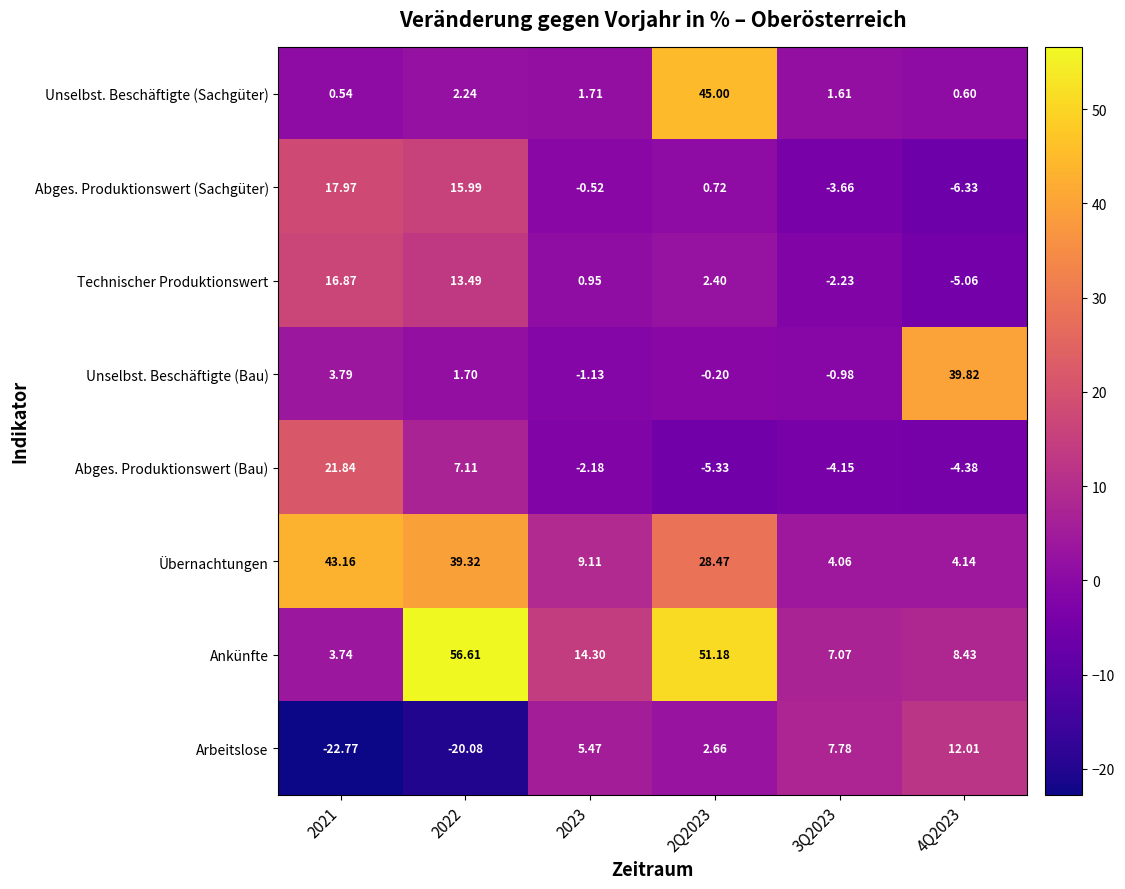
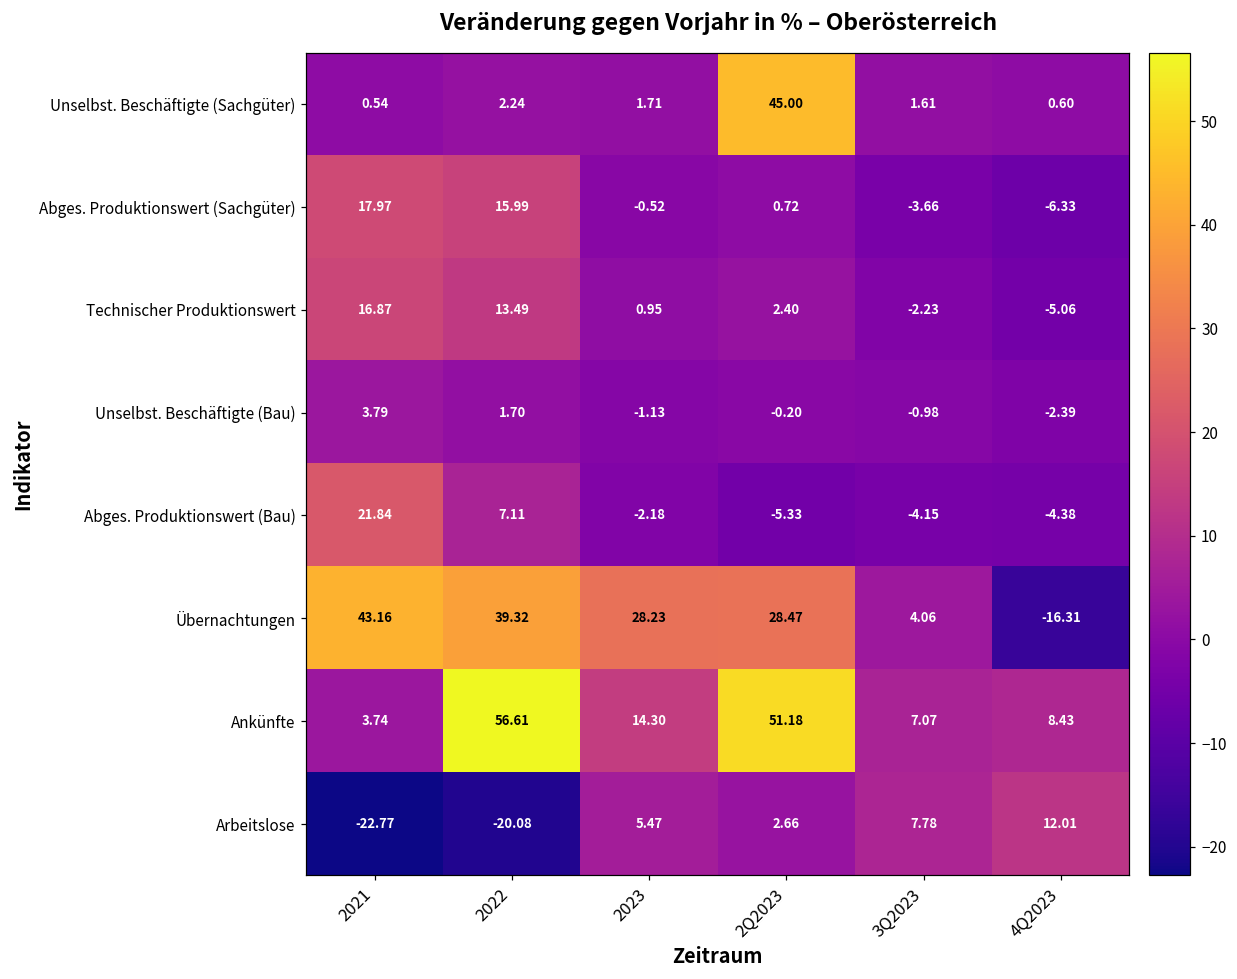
  {
    "Unselbst. Beschäftigte (Sachgüter)": {
      "2021": 0.54,
      "2022": 2.24,
      "2023": 1.71,
      "2Q2023": 45.00,
      "3Q2023": 1.61,
      "4Q2023": 0.60
    },
    "Abges. Produktionswert (Sachgüter)": {
      "2021": 17.97,
      "2022": 15.99,
      "2023": -0.52,
      "2Q2023": 0.72,
      "3Q2023": -3.66,
      "4Q2023": -6.33
    },
    "Technischer Produktionswert": {
      "2021": 16.87,
      "2022": 13.49,
      "2023": 0.95,
      "2Q2023": 2.40,
      "3Q2023": -2.23,
      "4Q2023": -5.06
    },
    "Unselbst. Beschäftigte (Bau)": {
      "2021": 3.79,
      "2022": 1.70,
      "2023": -1.13,
      "2Q2023": -0.20,
      "3Q2023": -0.98,
-     "4Q2023": 39.82
+     "4Q2023": -2.39
    },
    "Abges. Produktionswert (Bau)": {
      "2021": 21.84,
      "2022": 7.11,
      "2023": -2.18,
      "2Q2023": -5.33,
      "3Q2023": -4.15,
      "4Q2023": -4.38
    },
    "Übernachtungen": {
      "2021": 43.16,
      "2022": 39.32,
-     "2023": 9.11,
+     "2023": 28.23,
      "2Q2023": 28.47,
      "3Q2023": 4.06,
-     "4Q2023": 4.14
+     "4Q2023": -16.31
    },
    "Ankünfte": {
      "2021": 3.74,
      "2022": 56.61,
      "2023": 14.30,
      "2Q2023": 51.18,
      "3Q2023": 7.07,
      "4Q2023": 8.43
    },
    "Arbeitslose": {
      "2021": -22.77,
      "2022": -20.08,
      "2023": 5.47,
      "2Q2023": 2.66,
      "3Q2023": 7.78,
      "4Q2023": 12.01
    }
  }
